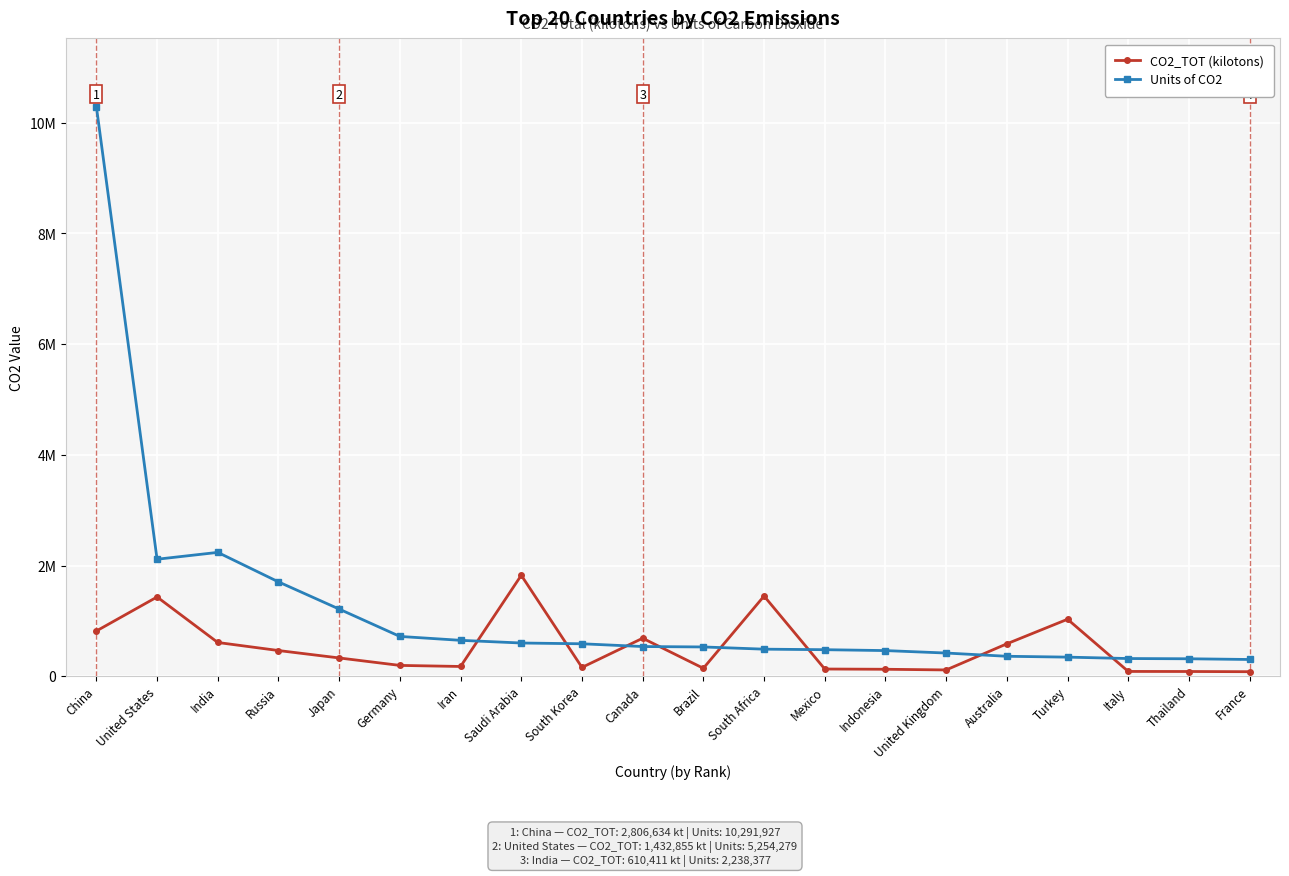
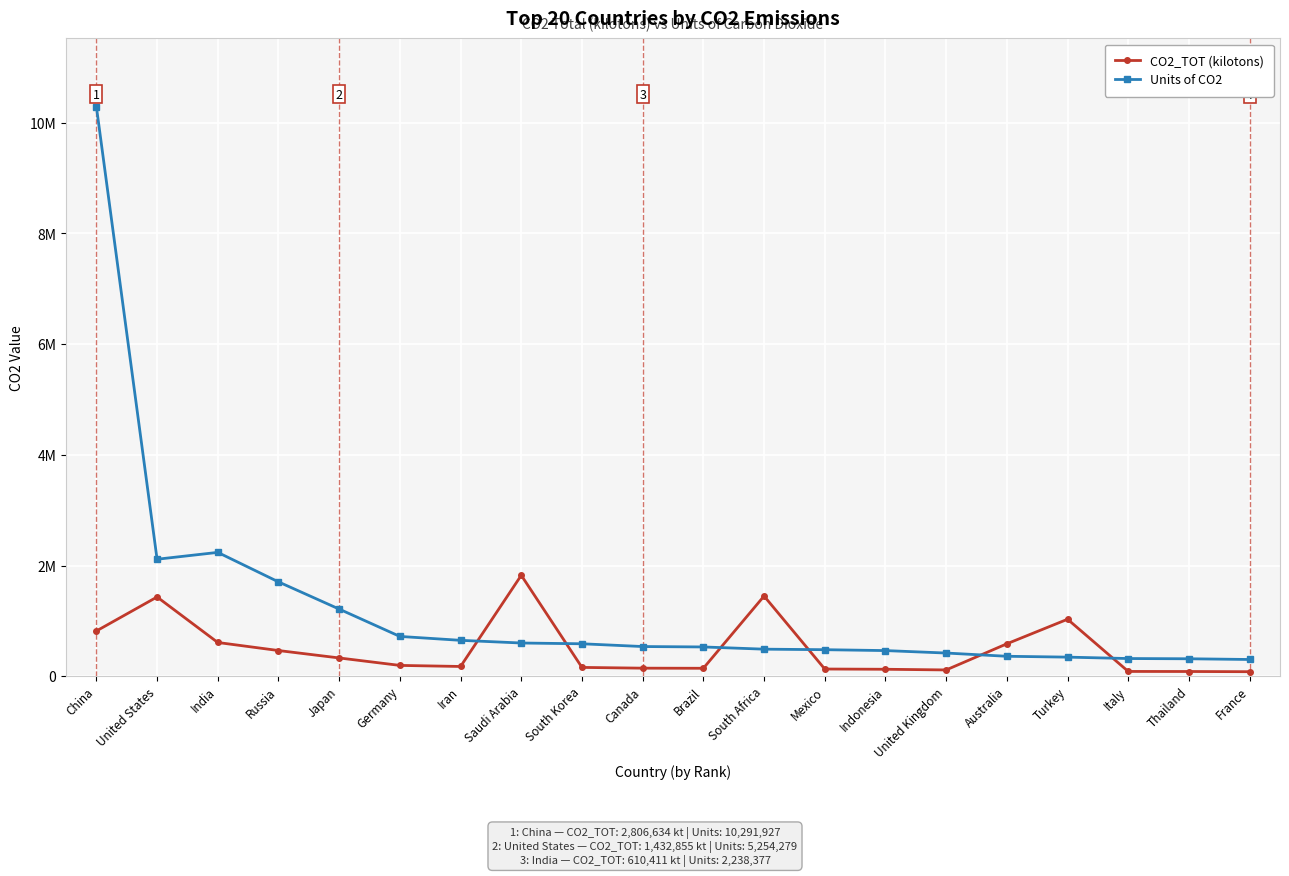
  {
    "CO2_TOT (kilotons)": {
      "China": 800000,
      "United States": 1400000,
      "India": 600000,
      "Russia": 500000,
      "Japan": 300000,
      "Germany": 200000,
      "Iran": 200000,
      "Saudi Arabia": 1800000,
      "South Korea": 200000,
-     "Canada": 700000,
+     "Canada": 100000,
      "Brazil": 100000,
      "South Africa": 1400000,
      "Mexico": 100000,
      "Indonesia": 100000,
      "United Kingdom": 100000,
      "Australia": 600000,
      "Turkey": 1000000,
      "Italy": 100000,
      "Thailand": 100000,
      "France": 100000
    },
    "Units of CO2": {
      "United States": 2100000,
      "India": 2200000,
      "Russia": 1700000,
      "Japan": 1200000,
      "Germany": 700000,
      "Iran": 600000,
      "Saudi Arabia": 600000,
      "South Korea": 600000,
      "Canada": 500000,
      "Brazil": 500000,
      "South Africa": 500000,
      "Mexico": 500000,
      "Indonesia": 500000,
      "United Kingdom": 400000,
      "Australia": 400000,
      "Turkey": 300000,
      "Italy": 300000,
      "Thailand": 300000,
      "France": 300000
    }
  }
